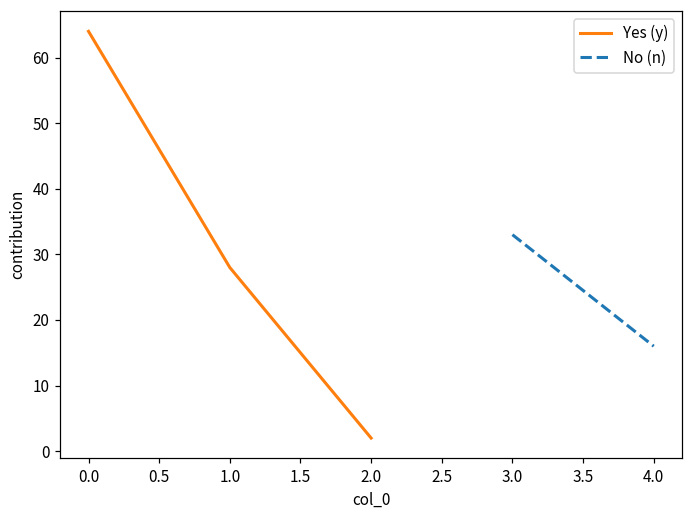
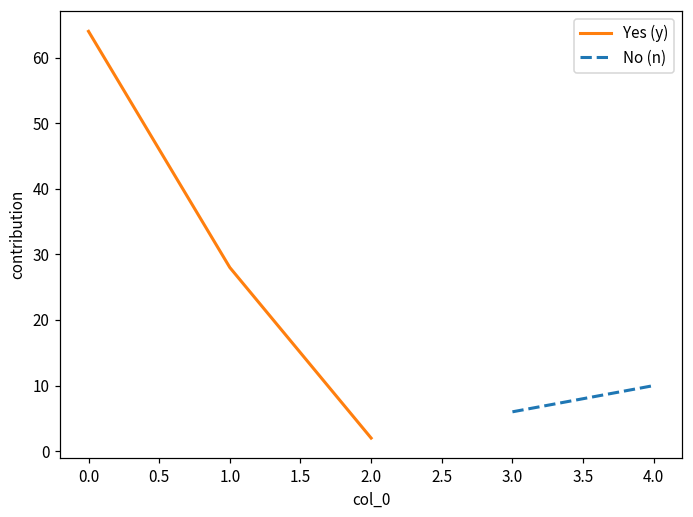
  {
    "Yes (y)": {
      "0.0": 64,
      "1.0": 28,
      "2.0": 2
    },
    "No (n)": {
-     "3.0": 33,
-     "4.0": 16
+     "3.0": 6,
+     "4.0": 10
    }
  }
